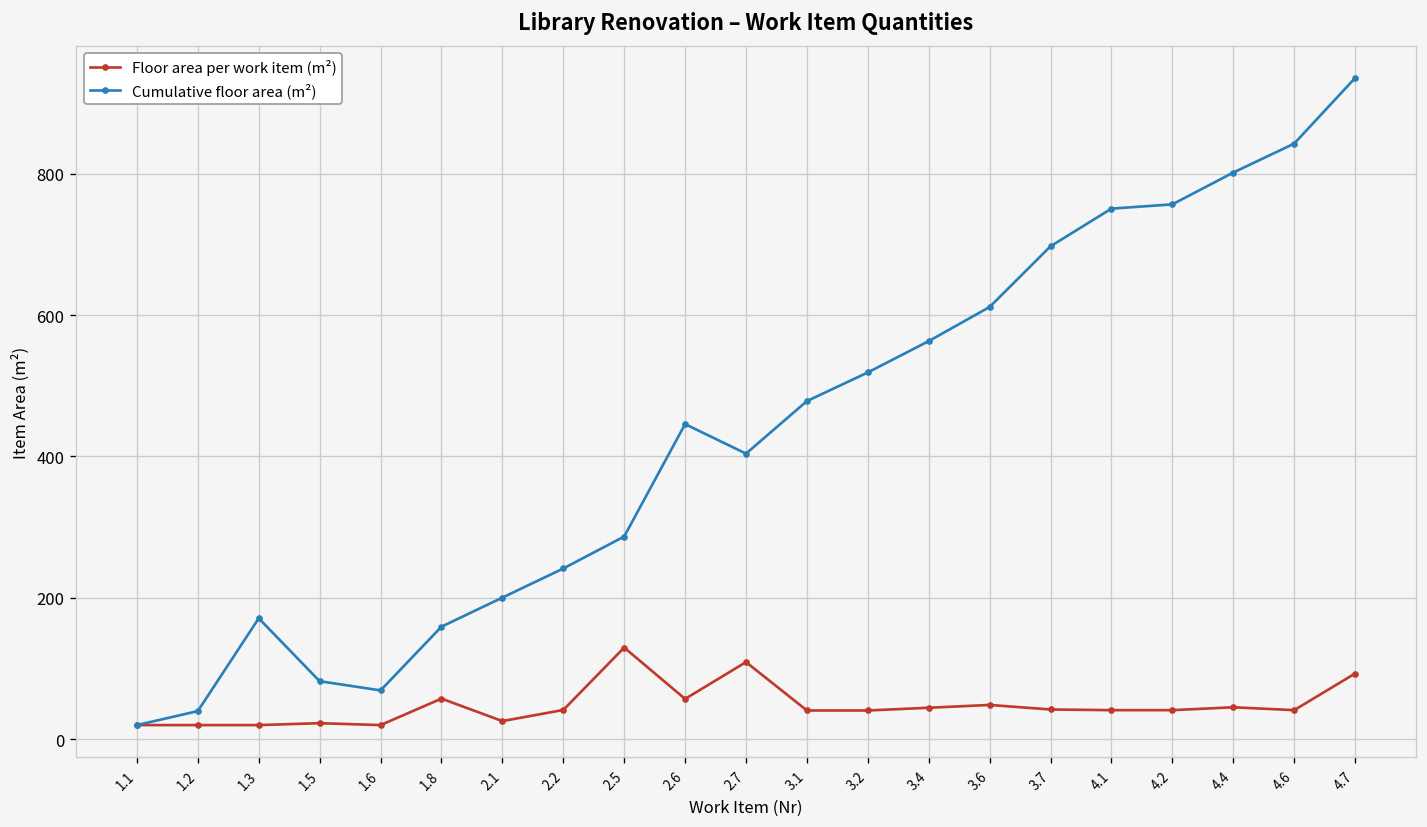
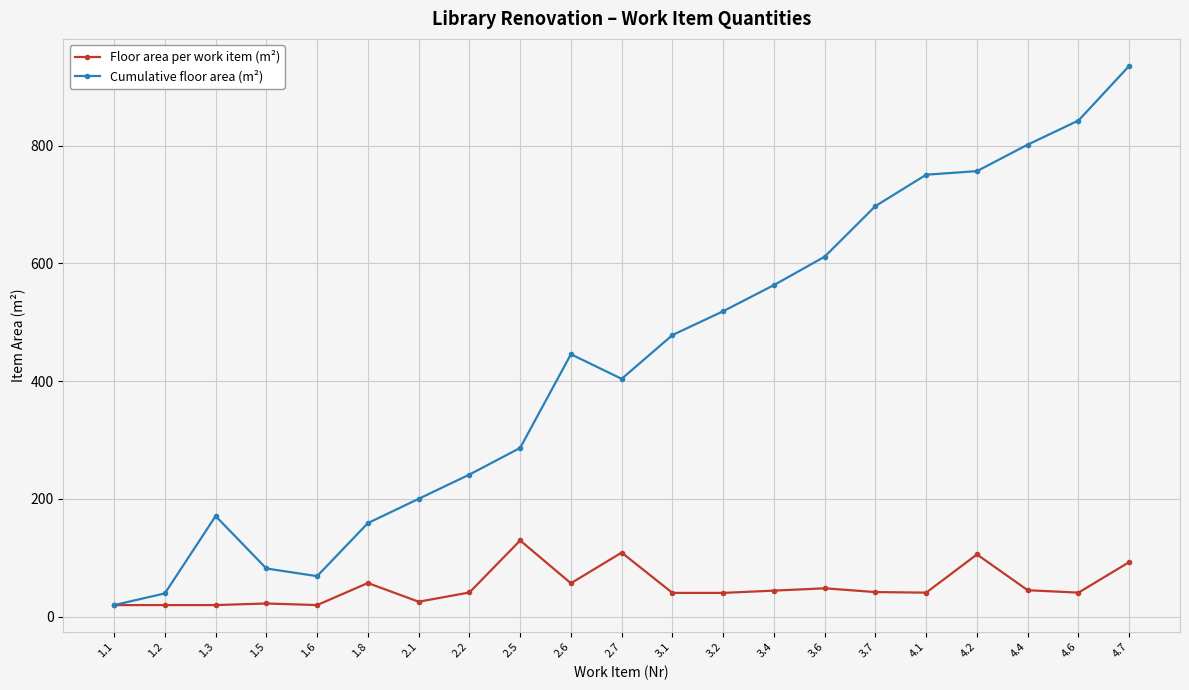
  {
    "Floor area per work item (m²)": {
      "1.2": 20,
      "1.3": 20,
      "1.5": 20,
      "1.6": 20,
      "1.8": 60,
      "2.1": 30,
      "2.2": 40,
      "2.5": 130,
      "2.6": 60,
      "2.7": 110,
      "3.1": 40,
      "3.2": 40,
      "3.4": 40,
      "3.6": 50,
      "3.7": 40,
      "4.1": 40,
-     "4.2": 40,
+     "4.2": 110,
      "4.4": 50,
      "4.6": 40,
      "4.7": 90
    },
    "Cumulative floor area (m²)": {
      "1.2": 40,
      "1.3": 170,
      "1.5": 80,
      "1.6": 70,
      "1.8": 160,
      "2.1": 200,
      "2.2": 240,
      "2.5": 290,
      "2.6": 450,
      "2.7": 400,
      "3.1": 480,
      "3.2": 520,
      "3.4": 560,
      "3.6": 610,
      "3.7": 700,
      "4.1": 750,
      "4.2": 760,
      "4.4": 800,
      "4.6": 840,
      "4.7": 940
    }
  }
